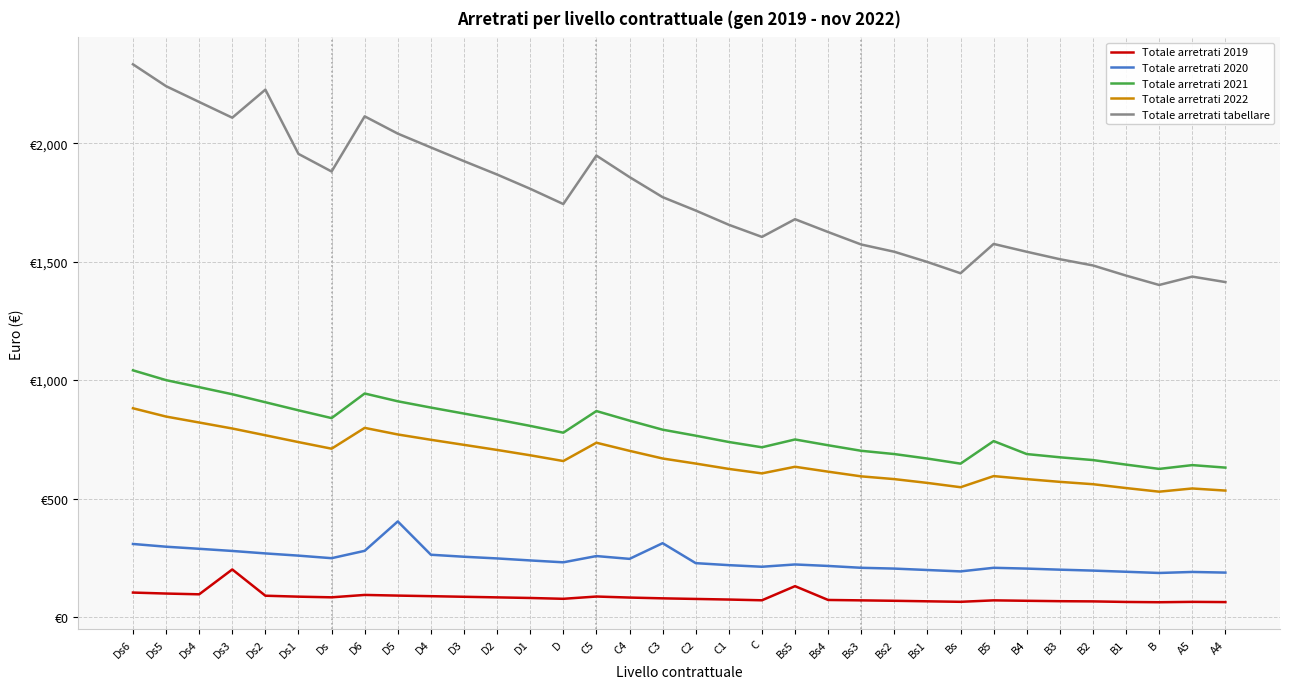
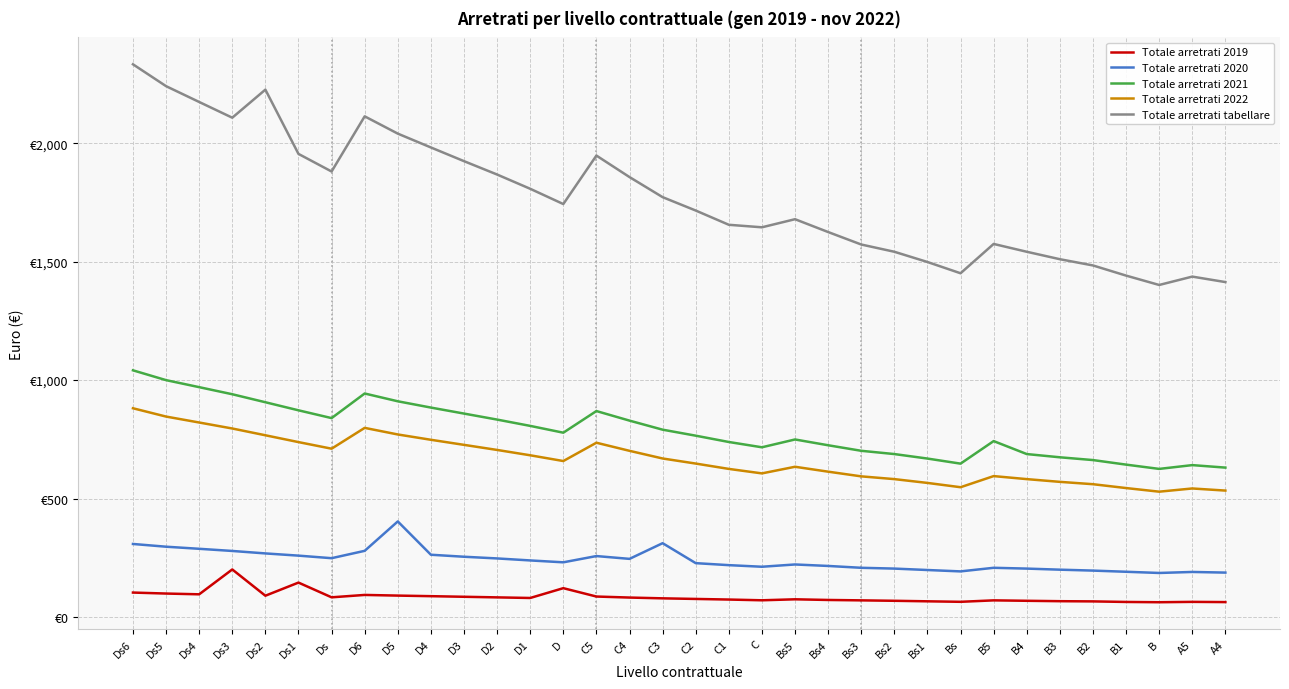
  {
    "Totale arretrati 2019": {
      "Ds6": "€100",
      "Ds5": "€100",
      "Ds4": "€100",
      "Ds3": "€200",
      "Ds2": "€90",
-     "Ds1": "€90",
+     "Ds1": "€150",
      "Ds": "€80",
      "D6": "€90",
      "D5": "€90",
      "D4": "€90",
      "D3": "€90",
      "D2": "€80",
      "D1": "€80",
-     "D": "€80",
+     "D": "€120",
      "C5": "€90",
      "C4": "€80",
      "C3": "€80",
      "C2": "€80",
      "C1": "€70",
      "C": "€70",
-     "Bs5": "€130",
+     "Bs5": "€70",
      "Bs4": "€70",
      "Bs3": "€70",
      "Bs2": "€70",
      "Bs1": "€70",
      "Bs": "€60",
      "B5": "€70",
      "B4": "€70",
      "B3": "€70",
      "B2": "€70",
      "B1": "€60",
      "B": "€60",
      "A5": "€60",
      "A4": "€60"
    },
    "Totale arretrati 2020": {
      "Ds6": "€310",
      "Ds5": "€300",
      "Ds4": "€290",
      "Ds3": "€280",
      "Ds2": "€270",
      "Ds1": "€260",
      "Ds": "€250",
      "D6": "€280",
      "D5": "€400",
      "D4": "€260",
      "D3": "€250",
      "D2": "€250",
      "D1": "€240",
      "D": "€230",
      "C5": "€260",
      "C4": "€250",
      "C3": "€310",
      "C2": "€230",
      "C1": "€220",
      "C": "€210",
      "Bs5": "€220",
      "Bs4": "€220",
      "Bs3": "€210",
      "Bs2": "€200",
      "Bs1": "€200",
      "Bs": "€190",
      "B5": "€210",
      "B4": "€200",
      "B3": "€200",
      "B2": "€200",
      "B1": "€190",
      "B": "€190",
      "A5": "€190",
      "A4": "€190"
    },
    "Totale arretrati 2021": {
      "Ds6": "€1,040",
      "Ds5": "€1,000",
      "Ds4": "€970",
      "Ds3": "€940",
      "Ds2": "€910",
      "Ds1": "€870",
      "Ds": "€840",
      "D6": "€940",
      "D5": "€910",
      "D4": "€880",
      "D3": "€860",
      "D2": "€830",
      "D1": "€810",
      "D": "€780",
      "C5": "€870",
      "C4": "€830",
      "C3": "€790",
      "C2": "€770",
      "C1": "€740",
      "C": "€720",
      "Bs5": "€750",
      "Bs4": "€720",
      "Bs3": "€700",
      "Bs2": "€690",
      "Bs1": "€670",
      "Bs": "€650",
      "B5": "€740",
      "B4": "€690",
      "B3": "€670",
      "B2": "€660",
      "B1": "€640",
      "B": "€630",
      "A5": "€640",
      "A4": "€630"
    },
    "Totale arretrati 2022": {
      "Ds6": "€880",
      "Ds5": "€850",
      "Ds4": "€820",
      "Ds3": "€800",
      "Ds2": "€770",
      "Ds1": "€740",
      "Ds": "€710",
      "D6": "€800",
      "D5": "€770",
      "D4": "€750",
      "D3": "€730",
      "D2": "€710",
      "D1": "€680",
      "D": "€660",
      "C5": "€740",
      "C4": "€700",
      "C3": "€670",
      "C2": "€650",
      "C1": "€630",
      "C": "€610",
      "Bs5": "€630",
      "Bs4": "€610",
      "Bs3": "€590",
      "Bs2": "€580",
      "Bs1": "€570",
      "Bs": "€550",
      "B5": "€590",
      "B4": "€580",
      "B3": "€570",
      "B2": "€560",
      "B1": "€540",
      "B": "€530",
      "A5": "€540",
      "A4": "€530"
    },
    "Totale arretrati tabellare": {
      "Ds6": "€2,330",
      "Ds5": "€2,240",
      "Ds4": "€2,170",
      "Ds3": "€2,110",
      "Ds2": "€2,230",
      "Ds1": "€1,960",
      "Ds": "€1,880",
      "D6": "€2,110",
      "D5": "€2,040",
      "D4": "€1,980",
      "D3": "€1,920",
      "D2": "€1,870",
      "D1": "€1,810",
      "D": "€1,740",
      "C5": "€1,950",
      "C4": "€1,860",
      "C3": "€1,770",
      "C2": "€1,720",
      "C1": "€1,660",
-     "C": "€1,600",
+     "C": "€1,650",
      "Bs5": "€1,680",
      "Bs4": "€1,630",
      "Bs3": "€1,570",
      "Bs2": "€1,540",
      "Bs1": "€1,500",
      "Bs": "€1,450",
      "B5": "€1,570",
      "B4": "€1,540",
      "B3": "€1,510",
      "B2": "€1,480",
      "B1": "€1,440",
      "B": "€1,400",
      "A5": "€1,440",
      "A4": "€1,410"
    }
  }
